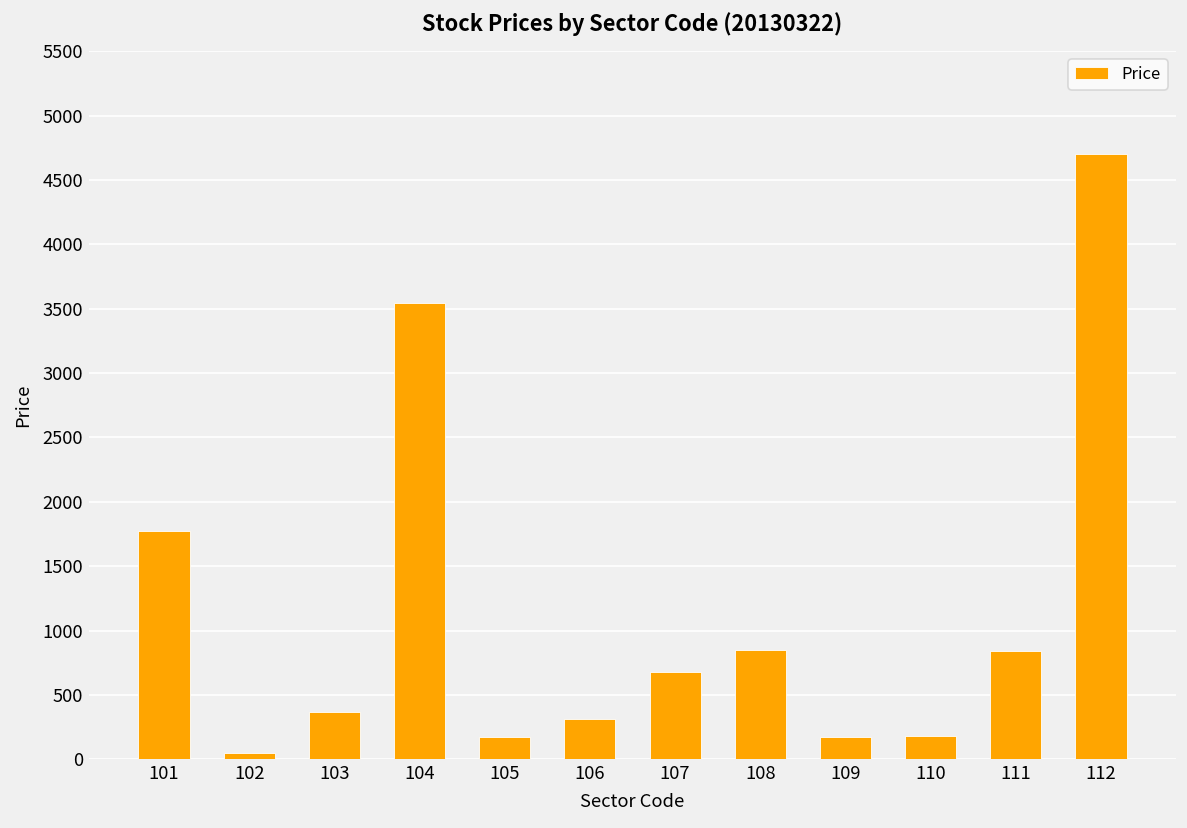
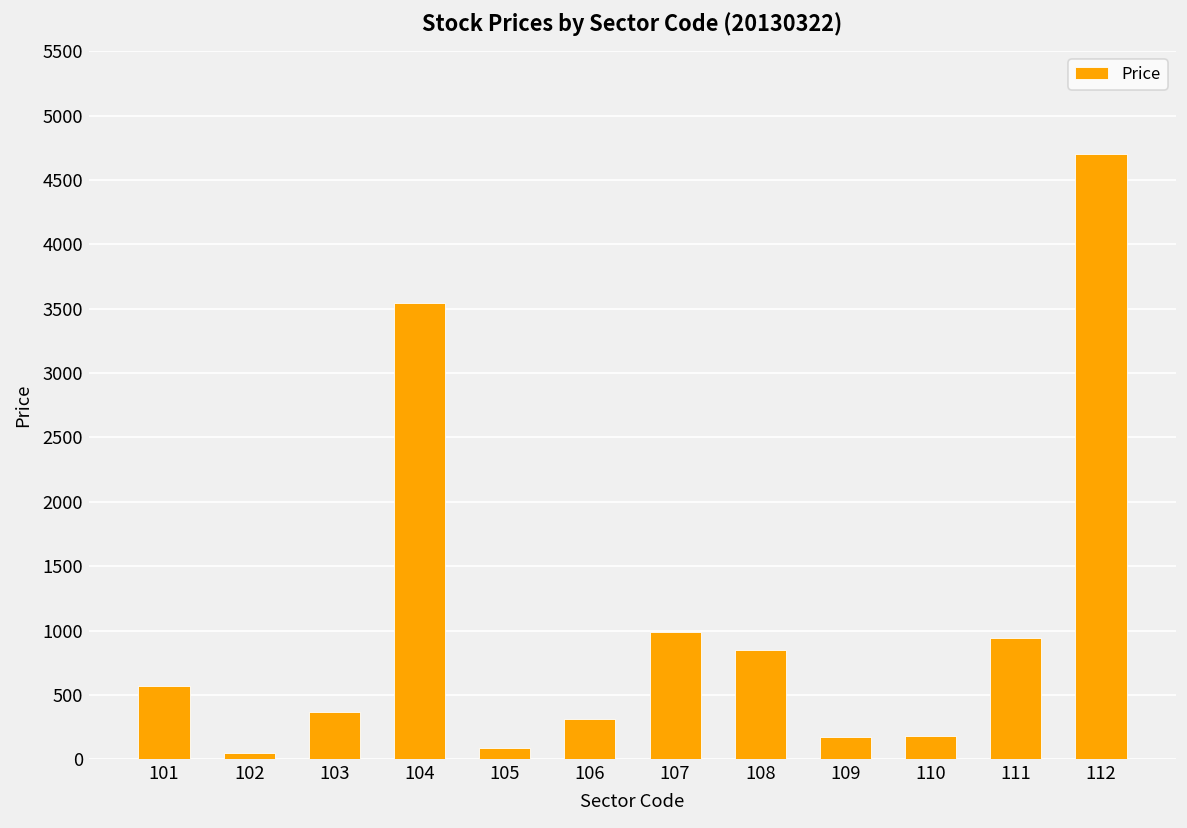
  {
-   "101": 1780,
+   "101": 570,
    "102": 50,
    "103": 370,
    "104": 3550,
-   "105": 170,
+   "105": 90,
    "106": 310,
-   "107": 680,
+   "107": 990,
    "108": 850,
    "109": 170,
    "110": 180,
-   "111": 840,
+   "111": 940,
    "112": 4700
  }
